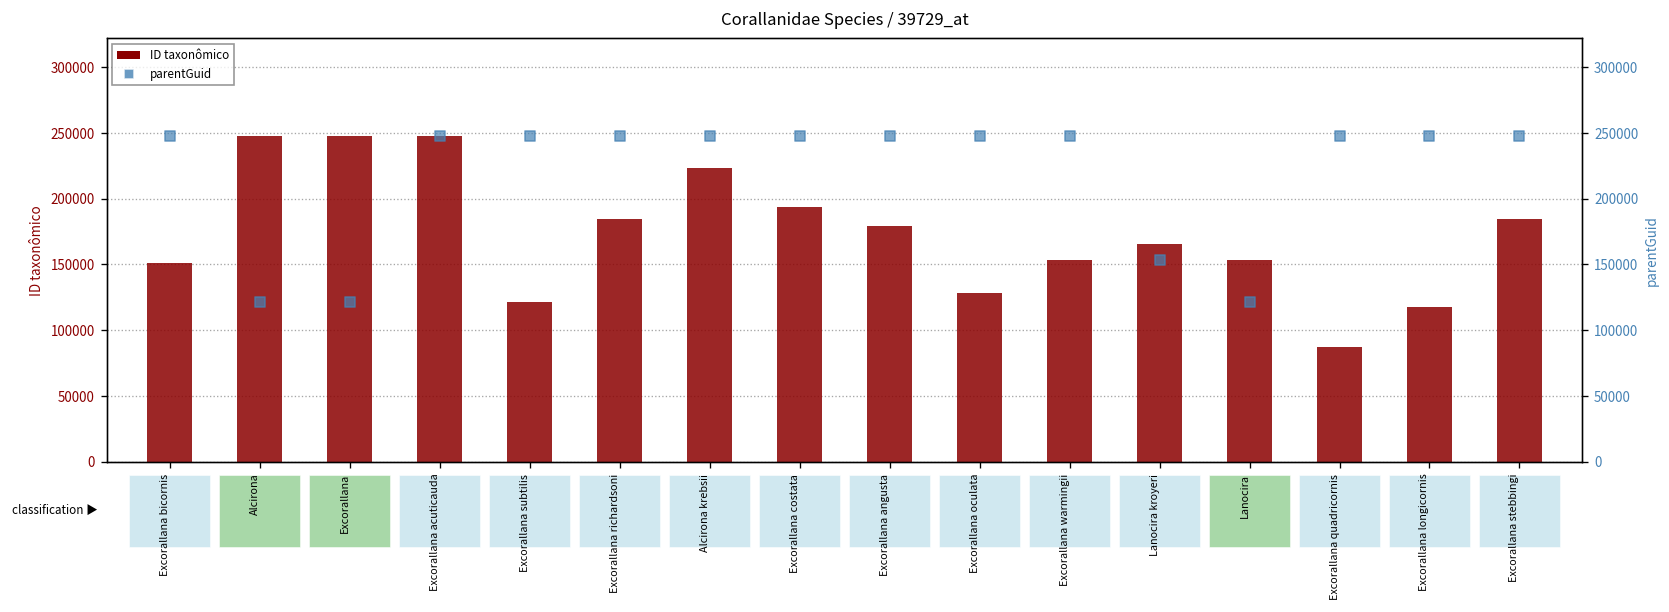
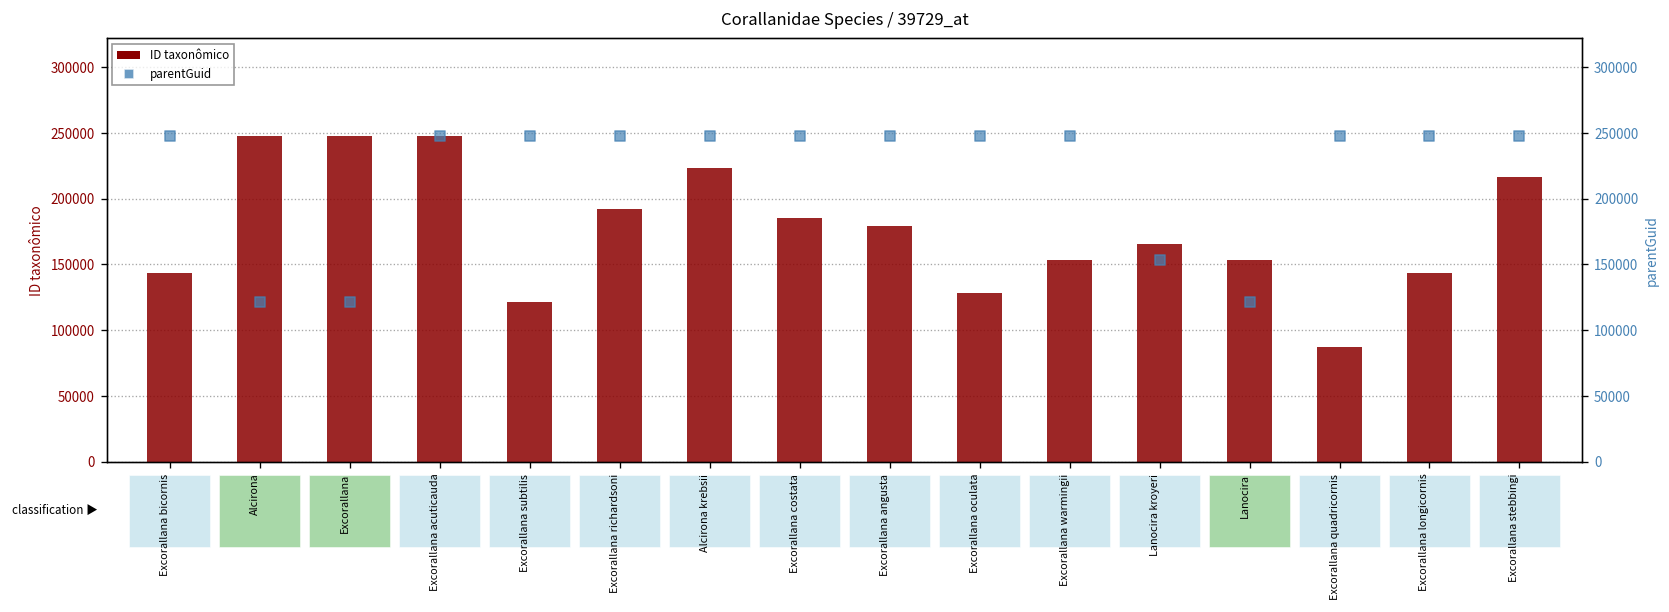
  {
    "ID taxonômico": {
-     "Excorallana bicornis": 151000,
+     "Excorallana bicornis": 143000,
      "Alcirona": 248000,
      "Excorallana": 248000,
      "Excorallana acuticauda": 248000,
      "Excorallana subtilis": 121000,
-     "Excorallana richardsoni": 185000,
+     "Excorallana richardsoni": 192000,
      "Alcirona krebsii": 224000,
-     "Excorallana costata": 193000,
+     "Excorallana costata": 185000,
      "Excorallana angusta": 179000,
      "Excorallana oculata": 128000,
      "Excorallana warmingii": 153000,
      "Lanocira kroyeri": 166000,
      "Lanocira": 153000,
      "Excorallana quadricornis": 87000,
-     "Excorallana longicornis": 118000,
-     "Excorallana stebbingi": 185000
+     "Excorallana longicornis": 143000,
+     "Excorallana stebbingi": 217000
    }
  }
